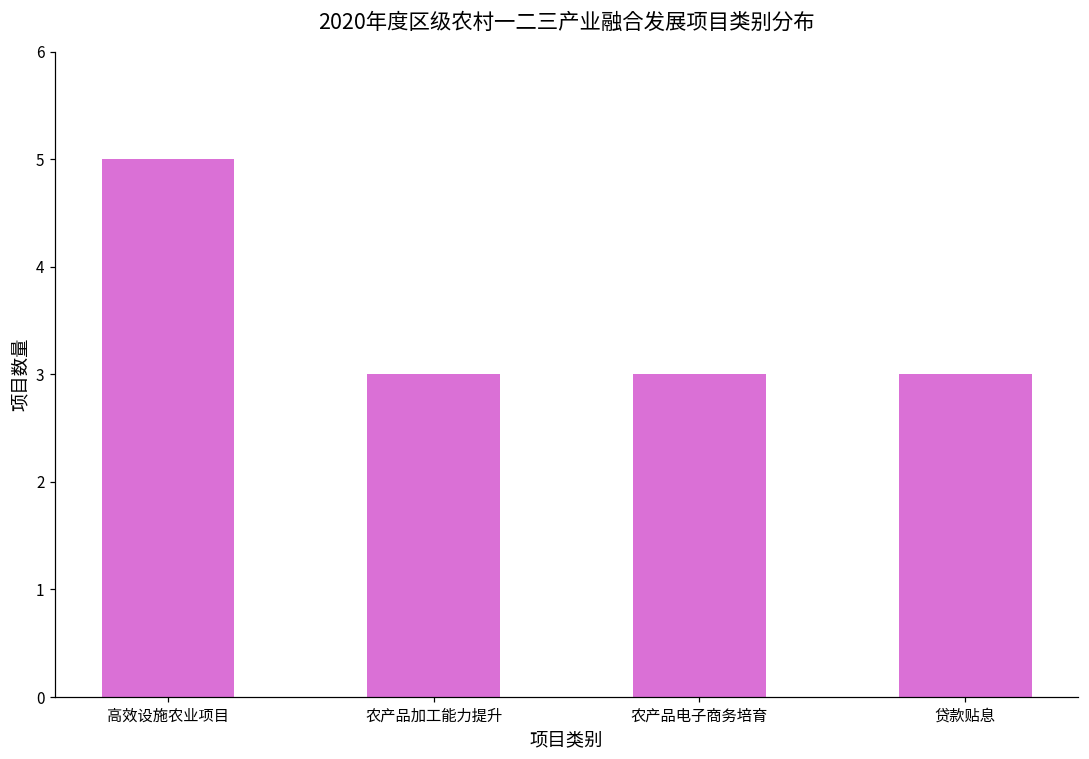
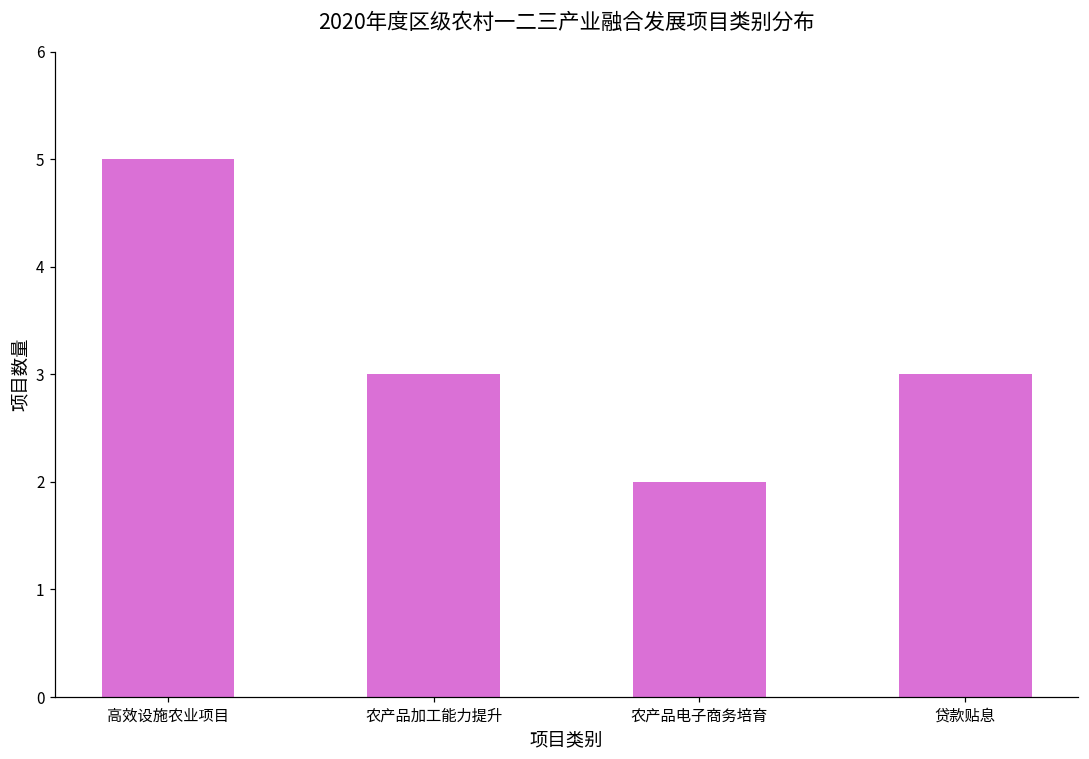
  {
    "高效设施农业项目": 5,
    "农产品加工能力提升": 3,
-   "农产品电子商务培育": 3,
+   "农产品电子商务培育": 2,
    "贷款贴息": 3
  }
